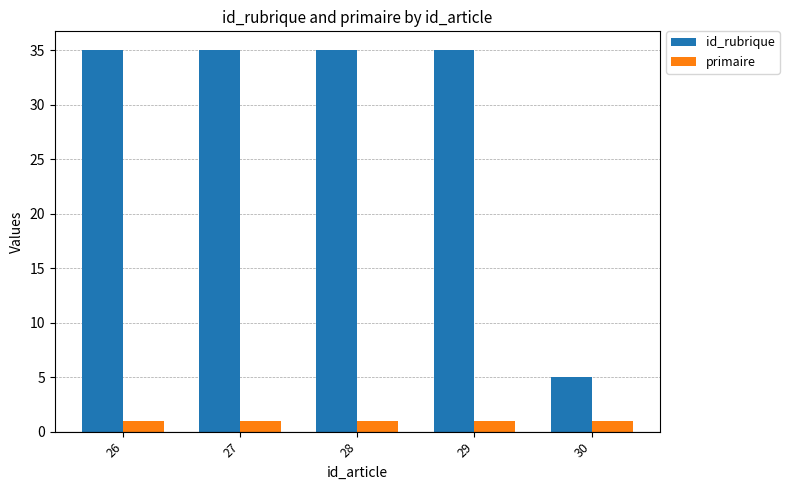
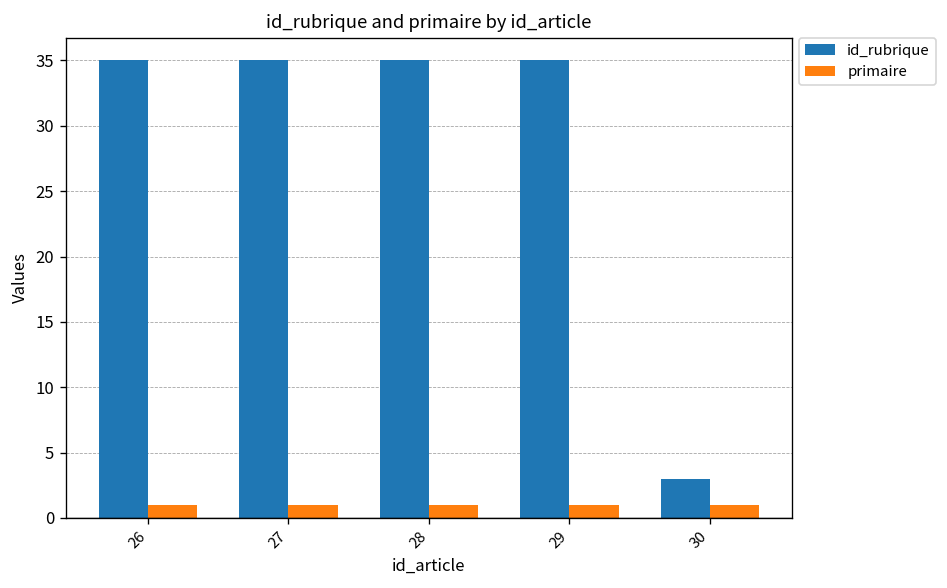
  {
    "id_rubrique": {
      "26": 35,
      "27": 35,
      "28": 35,
      "29": 35,
-     "30": 5
+     "30": 3
    },
    "primaire": {
      "26": 1,
      "27": 1,
      "28": 1,
      "29": 1,
      "30": 1
    }
  }
